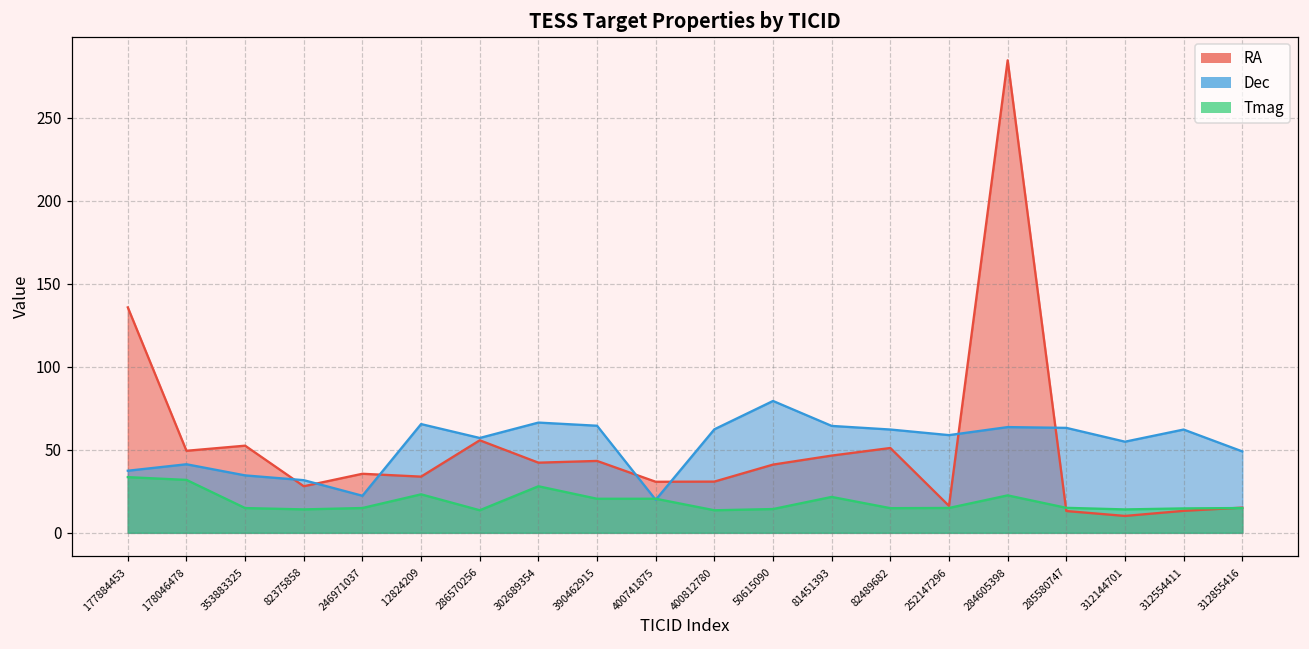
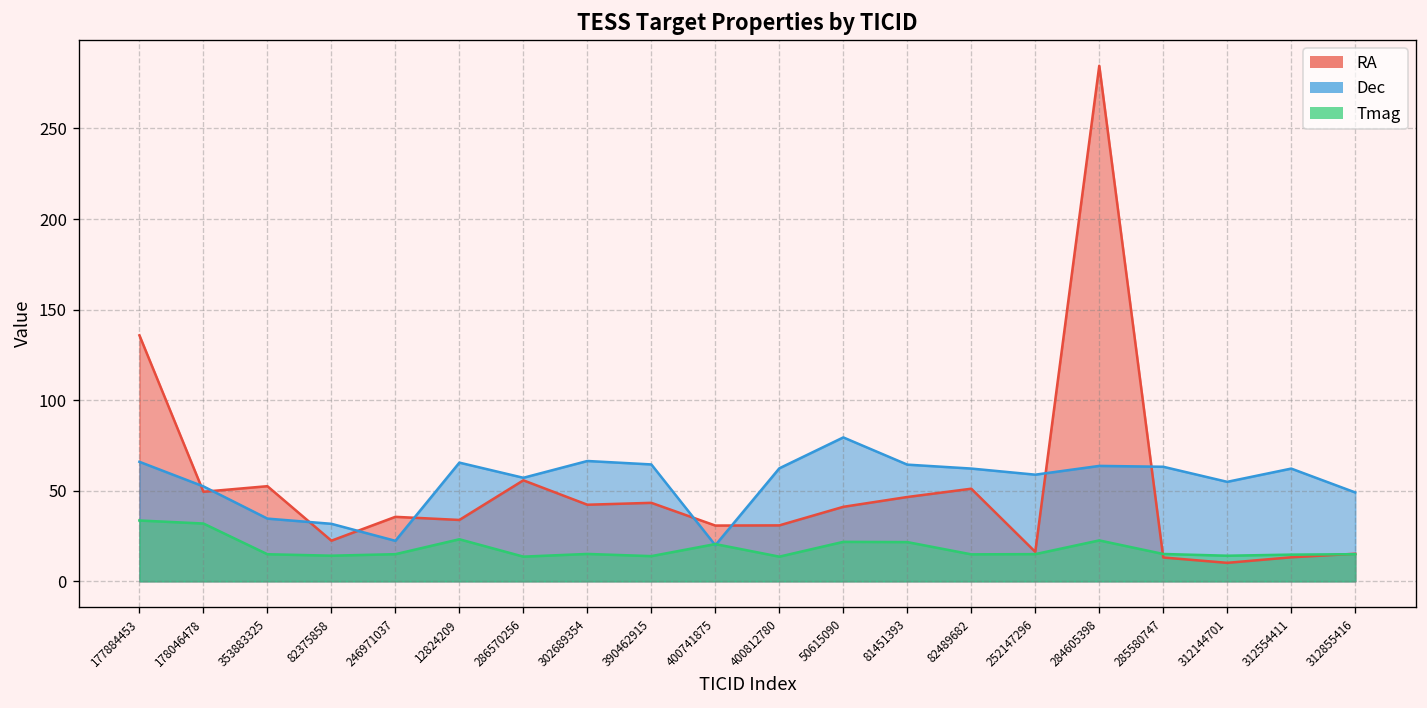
  {
    "RA": {
      "177884453": 136,
      "178046478": 49,
      "353883325": 52,
-     "82375858": 28,
+     "82375858": 22,
      "246971037": 36,
      "12824209": 34,
      "302689354": 42,
      "390462915": 43,
      "400741875": 31,
      "400812780": 31,
      "50615090": 41,
      "81451393": 47,
      "82489682": 51,
      "284605398": 285,
      "285580747": 13,
      "312144701": 10
    },
    "Dec": {
-     "177884453": 37,
-     "178046478": 41,
+     "177884453": 66,
+     "178046478": 52,
      "353883325": 35,
      "82375858": 32,
      "246971037": 22,
      "12824209": 65,
      "302689354": 66,
      "390462915": 64,
      "400812780": 62,
      "50615090": 79,
      "81451393": 64,
      "82489682": 62,
      "252147296": 59,
      "284605398": 64,
      "285580747": 63,
      "312144701": 55,
      "312554411": 62,
      "312855416": 49
    },
    "Tmag": {
      "177884453": 34,
      "178046478": 32,
      "353883325": 15,
      "82375858": 14,
      "246971037": 15,
      "12824209": 23,
      "286570256": 14,
-     "302689354": 28,
-     "390462915": 21,
+     "302689354": 15,
+     "390462915": 14,
      "400812780": 14,
-     "50615090": 14,
+     "50615090": 22,
      "81451393": 22,
      "82489682": 15,
      "284605398": 23,
      "285580747": 15,
      "312144701": 14
    }
  }
